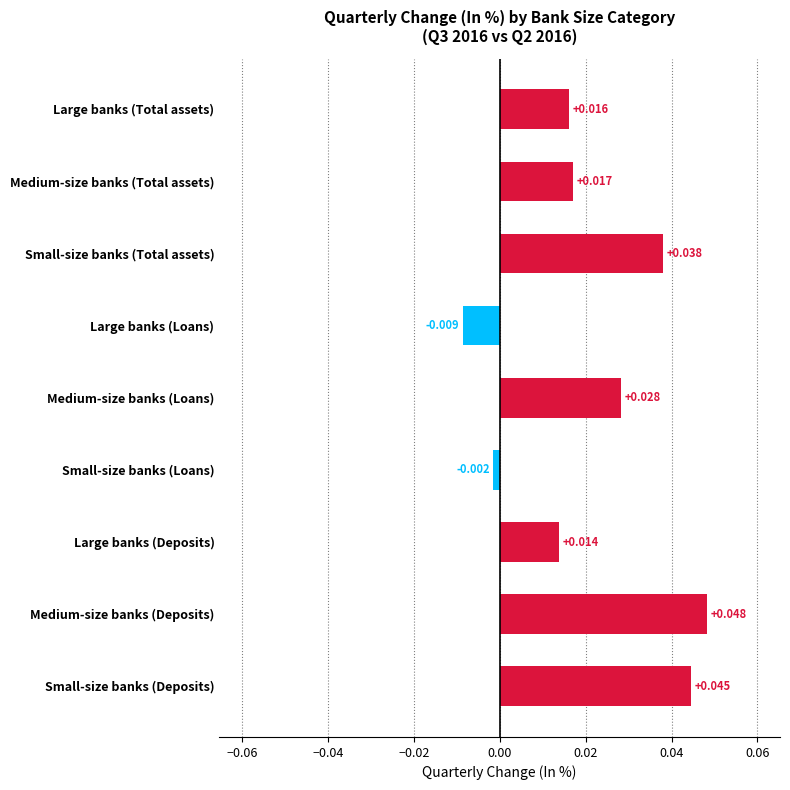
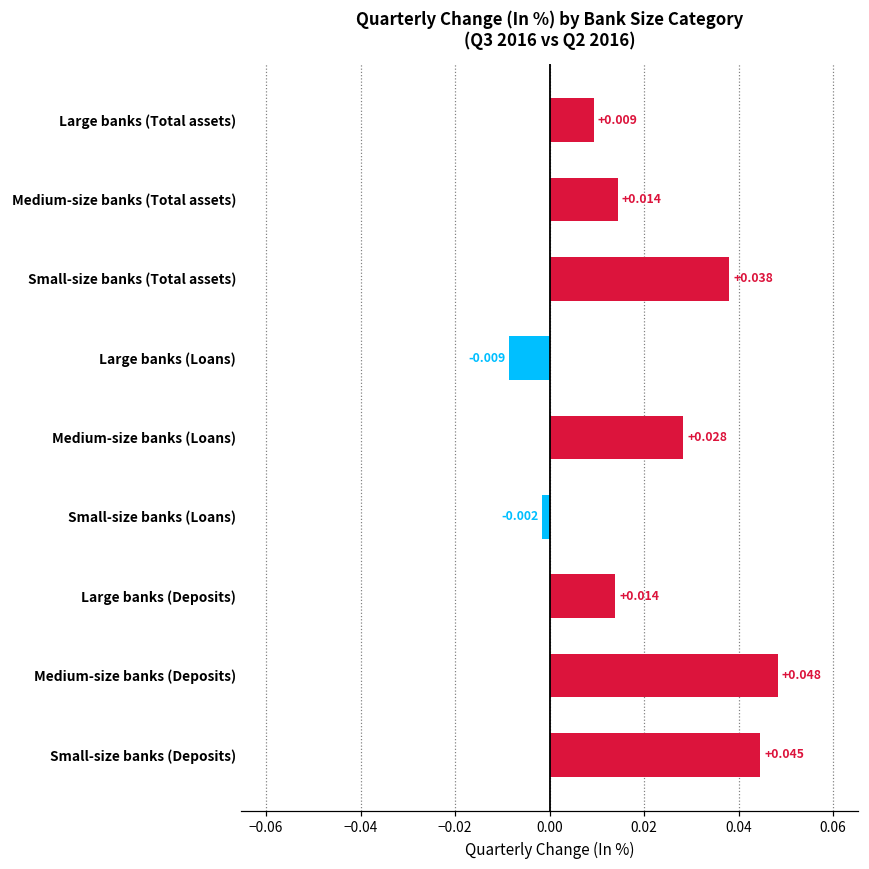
  {
-   "Large banks (Total assets)": "+0.016",
-   "Medium-size banks (Total assets)": "+0.017",
+   "Large banks (Total assets)": "+0.009",
+   "Medium-size banks (Total assets)": "+0.014",
    "Small-size banks (Total assets)": "+0.038",
    "Large banks (Loans)": "-0.009",
    "Medium-size banks (Loans)": "+0.028",
    "Small-size banks (Loans)": "-0.002",
    "Large banks (Deposits)": "+0.014",
    "Medium-size banks (Deposits)": "+0.048",
    "Small-size banks (Deposits)": "+0.045"
  }
